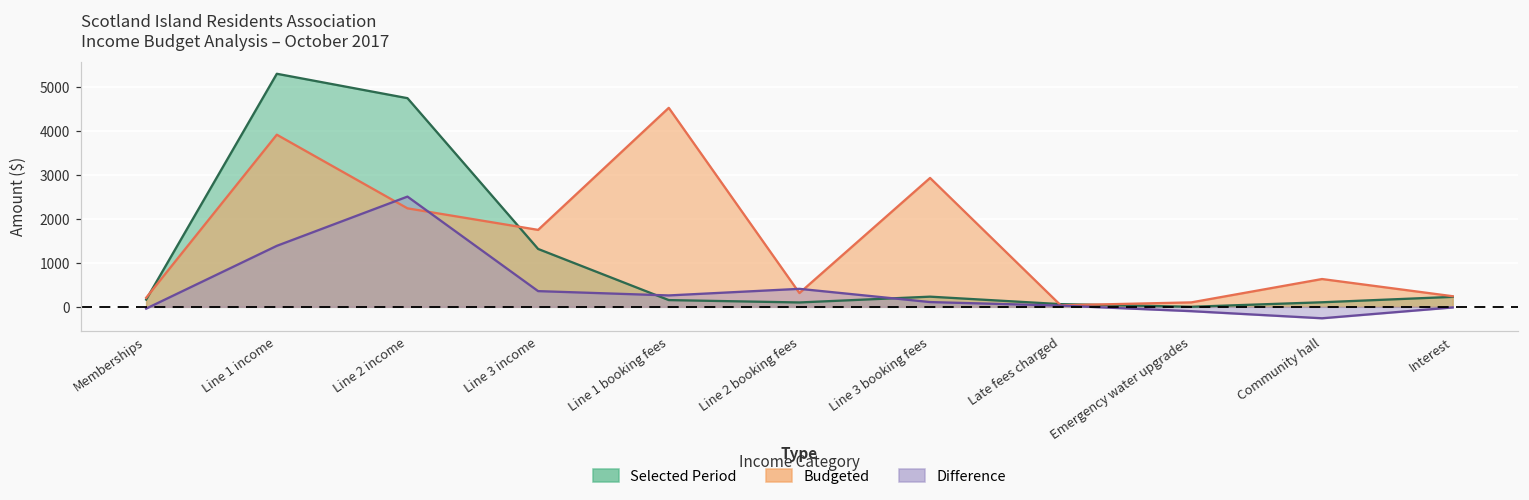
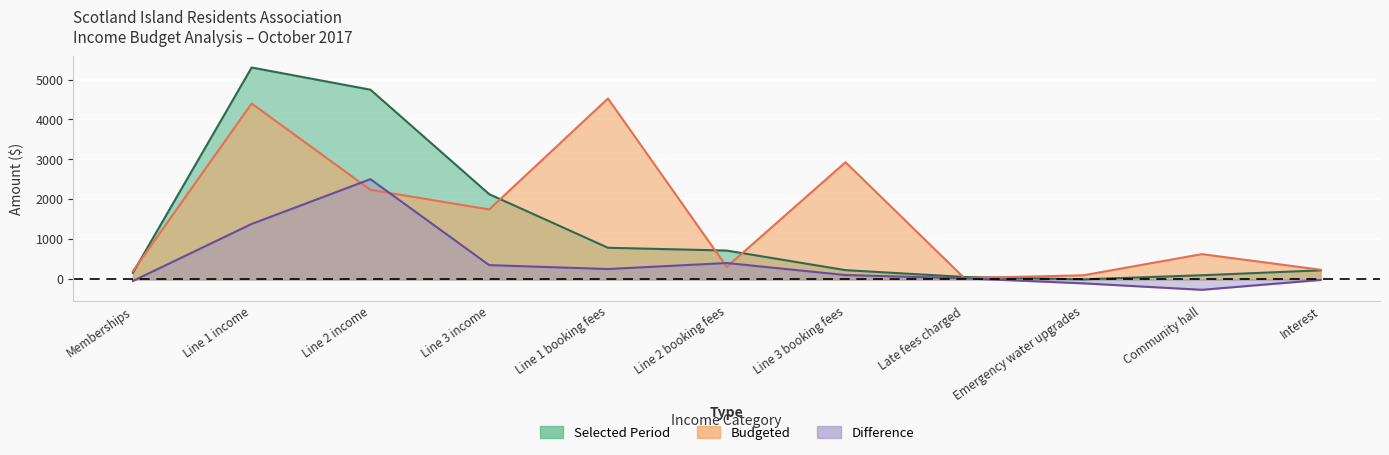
  {
    "Selected Period": {
      "Line 1 income": 5300,
      "Line 2 income": 4700,
-     "Line 3 income": 1300,
-     "Line 1 booking fees": 200,
-     "Line 2 booking fees": 100,
+     "Line 3 income": 2100,
+     "Line 1 booking fees": 800,
+     "Line 2 booking fees": 700,
      "Line 3 booking fees": 200,
      "Community hall": 100
    },
    "Budgeted": {
-     "Line 1 income": 3900,
+     "Line 1 income": 4400,
      "Line 2 income": 2200,
      "Line 3 income": 1700,
      "Line 1 booking fees": 4500,
      "Line 2 booking fees": 300,
      "Line 3 booking fees": 2900,
      "Emergency water upgrades": 100,
      "Community hall": 600
    }
  }
